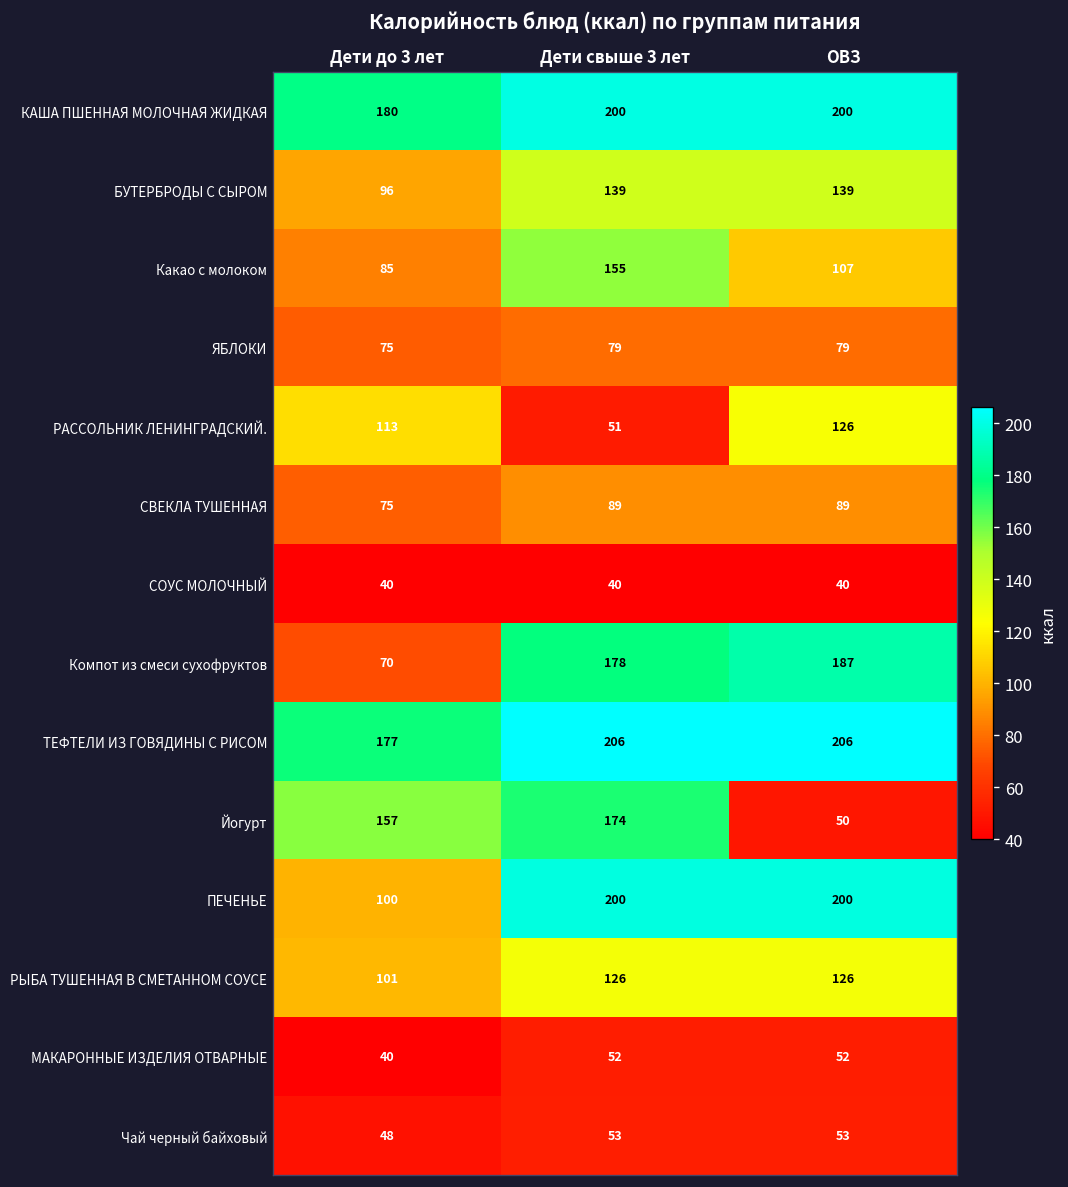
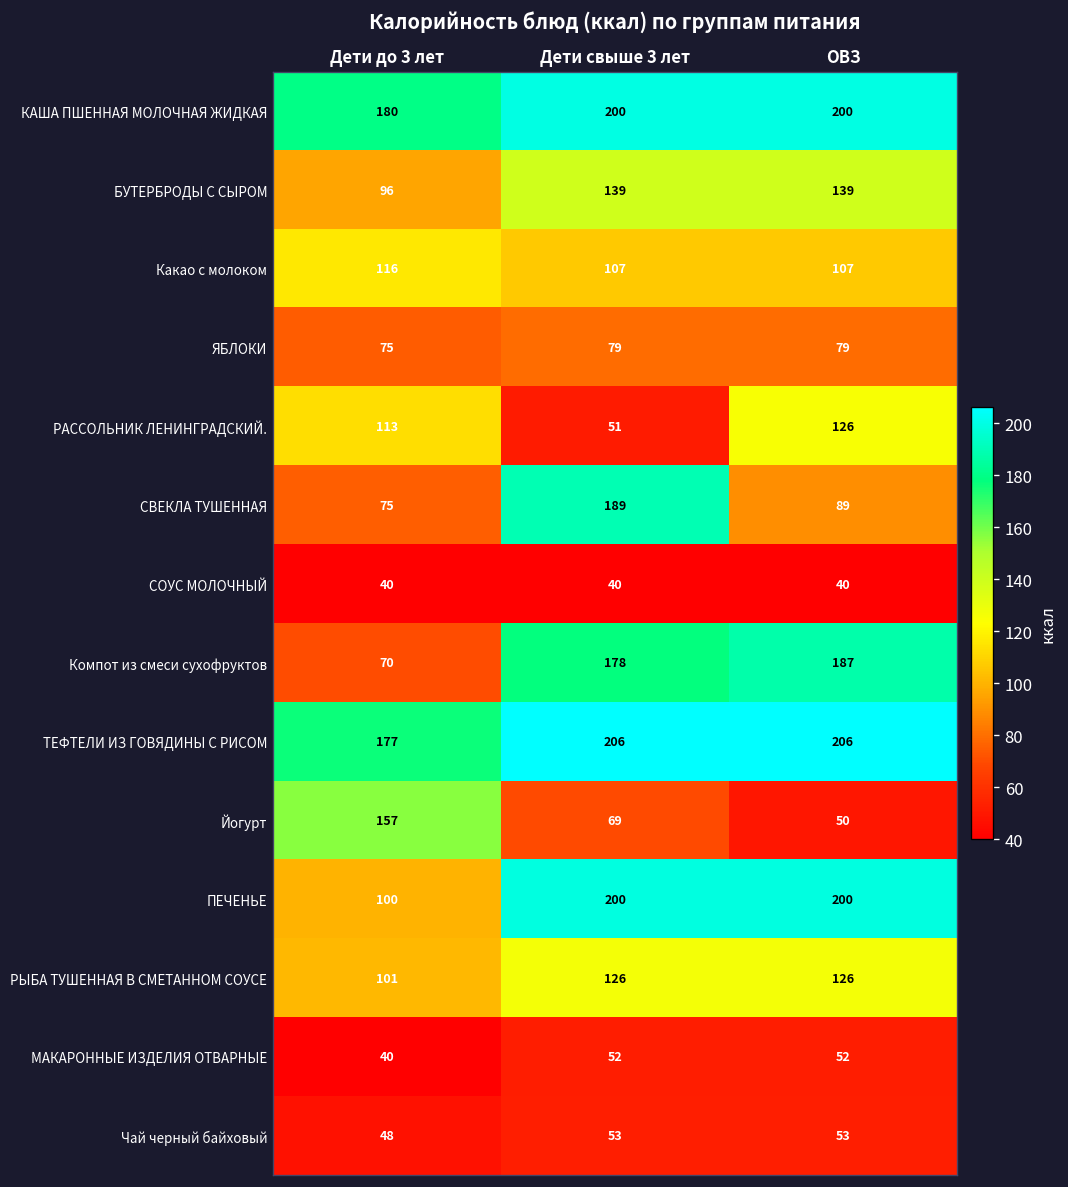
  {
    "КАША ПШЕННАЯ МОЛОЧНАЯ ЖИДКАЯ": {
      "Дети до 3 лет": 180,
      "Дети свыше 3 лет": 200,
      "ОВЗ": 200
    },
    "БУТЕРБРОДЫ С СЫРОМ": {
      "Дети до 3 лет": 96,
      "Дети свыше 3 лет": 139,
      "ОВЗ": 139
    },
    "Какао с молоком": {
-     "Дети до 3 лет": 85,
-     "Дети свыше 3 лет": 155,
+     "Дети до 3 лет": 116,
+     "Дети свыше 3 лет": 107,
      "ОВЗ": 107
    },
    "ЯБЛОКИ": {
      "Дети до 3 лет": 75,
      "Дети свыше 3 лет": 79,
      "ОВЗ": 79
    },
    "РАССОЛЬНИК ЛЕНИНГРАДСКИЙ.": {
      "Дети до 3 лет": 113,
      "Дети свыше 3 лет": 51,
      "ОВЗ": 126
    },
    "СВЕКЛА ТУШЕННАЯ": {
      "Дети до 3 лет": 75,
-     "Дети свыше 3 лет": 89,
+     "Дети свыше 3 лет": 189,
      "ОВЗ": 89
    },
    "СОУС МОЛОЧНЫЙ": {
      "Дети до 3 лет": 40,
      "Дети свыше 3 лет": 40,
      "ОВЗ": 40
    },
    "Компот из смеси сухофруктов": {
      "Дети до 3 лет": 70,
      "Дети свыше 3 лет": 178,
      "ОВЗ": 187
    },
    "ТЕФТЕЛИ ИЗ ГОВЯДИНЫ С РИСОМ": {
      "Дети до 3 лет": 177,
      "Дети свыше 3 лет": 206,
      "ОВЗ": 206
    },
    "Йогурт": {
      "Дети до 3 лет": 157,
-     "Дети свыше 3 лет": 174,
+     "Дети свыше 3 лет": 69,
      "ОВЗ": 50
    },
    "ПЕЧЕНЬЕ": {
      "Дети до 3 лет": 100,
      "Дети свыше 3 лет": 200,
      "ОВЗ": 200
    },
    "РЫБА ТУШЕННАЯ В СМЕТАННОМ СОУСЕ": {
      "Дети до 3 лет": 101,
      "Дети свыше 3 лет": 126,
      "ОВЗ": 126
    },
    "МАКАРОННЫЕ ИЗДЕЛИЯ ОТВАРНЫЕ": {
      "Дети до 3 лет": 40,
      "Дети свыше 3 лет": 52,
      "ОВЗ": 52
    },
    "Чай черный байховый": {
      "Дети до 3 лет": 48,
      "Дети свыше 3 лет": 53,
      "ОВЗ": 53
    }
  }
